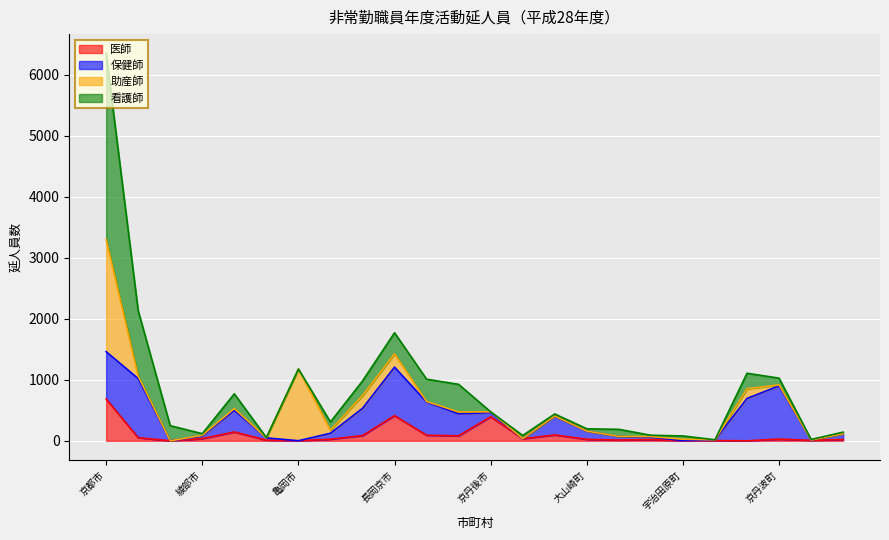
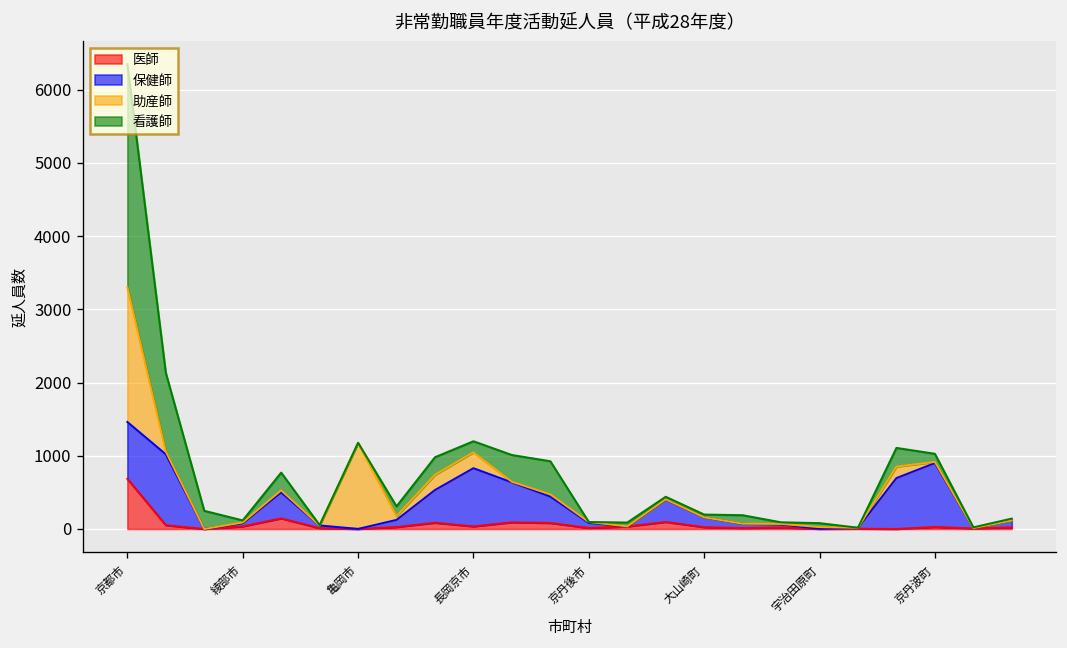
  {
    "医師": {
      "京都市": 700,
-     "長岡京市": 400,
-     "京丹後市": 400,
+     "長岡京市": 0,
+     "京丹後市": 0,
      "大山崎町": 0,
      "京丹波町": 0
    },
    "保健師": {
      "京都市": 800,
      "長岡京市": 800
    },
    "助産師": {
      "京都市": 1800,
      "長岡京市": 200
    },
    "看護師": {
-     "長岡京市": 300,
+     "長岡京市": 200,
      "宇治田原町": 100,
      "京丹波町": 100
    }
  }
